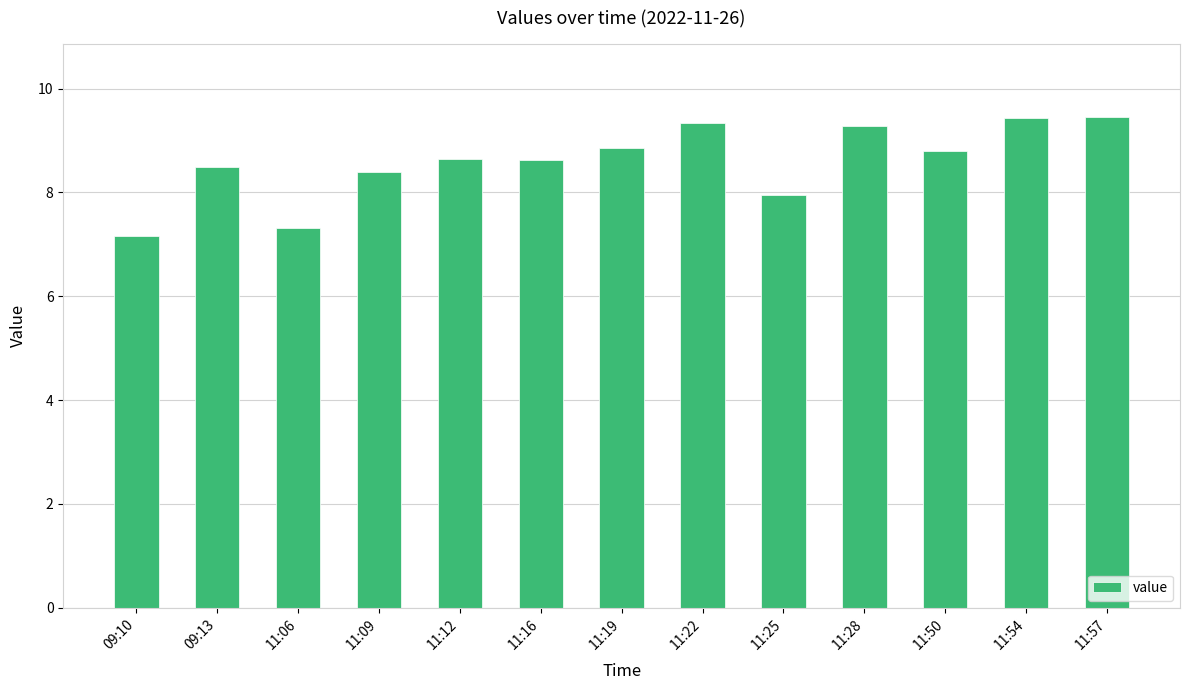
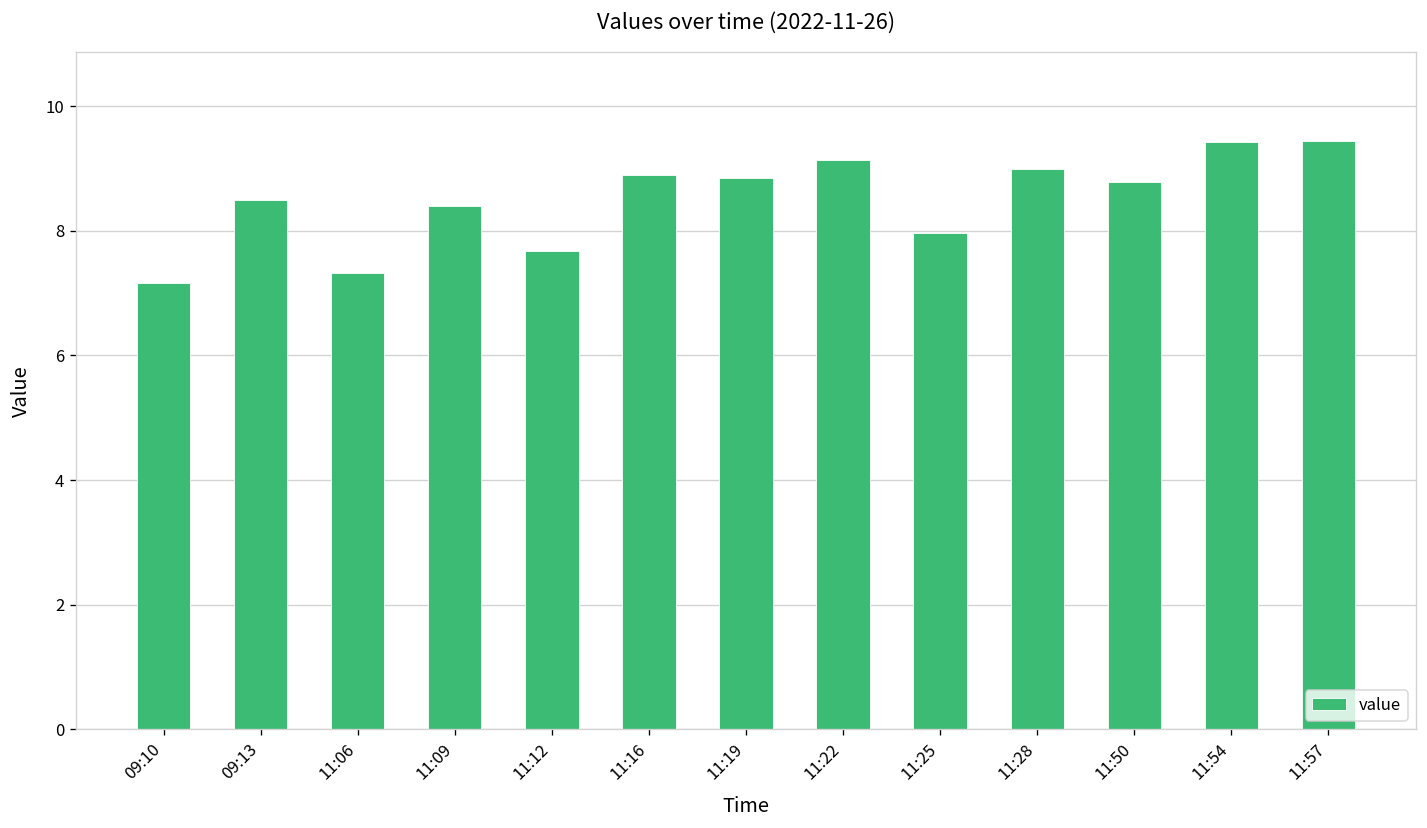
  {
    "09:10": 7.2,
    "09:13": 8.5,
    "11:06": 7.3,
    "11:09": 8.4,
-   "11:12": 8.6,
-   "11:16": 8.6,
+   "11:12": 7.7,
+   "11:16": 8.9,
    "11:19": 8.9,
-   "11:22": 9.3,
+   "11:22": 9.1,
    "11:25": 8.0,
-   "11:28": 9.3,
+   "11:28": 9.0,
    "11:50": 8.8,
    "11:54": 9.4,
    "11:57": 9.5
  }
